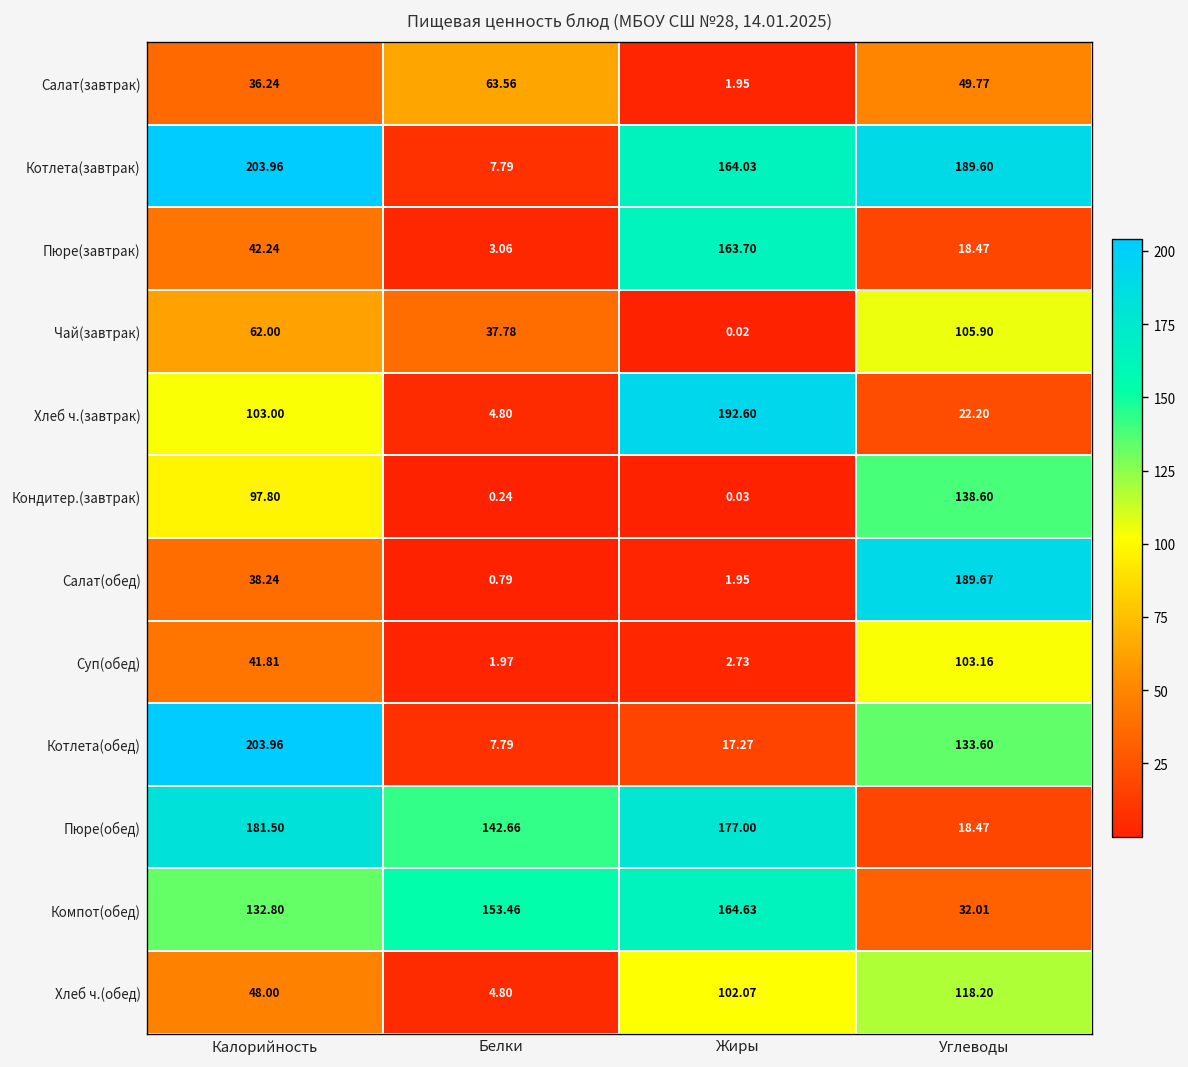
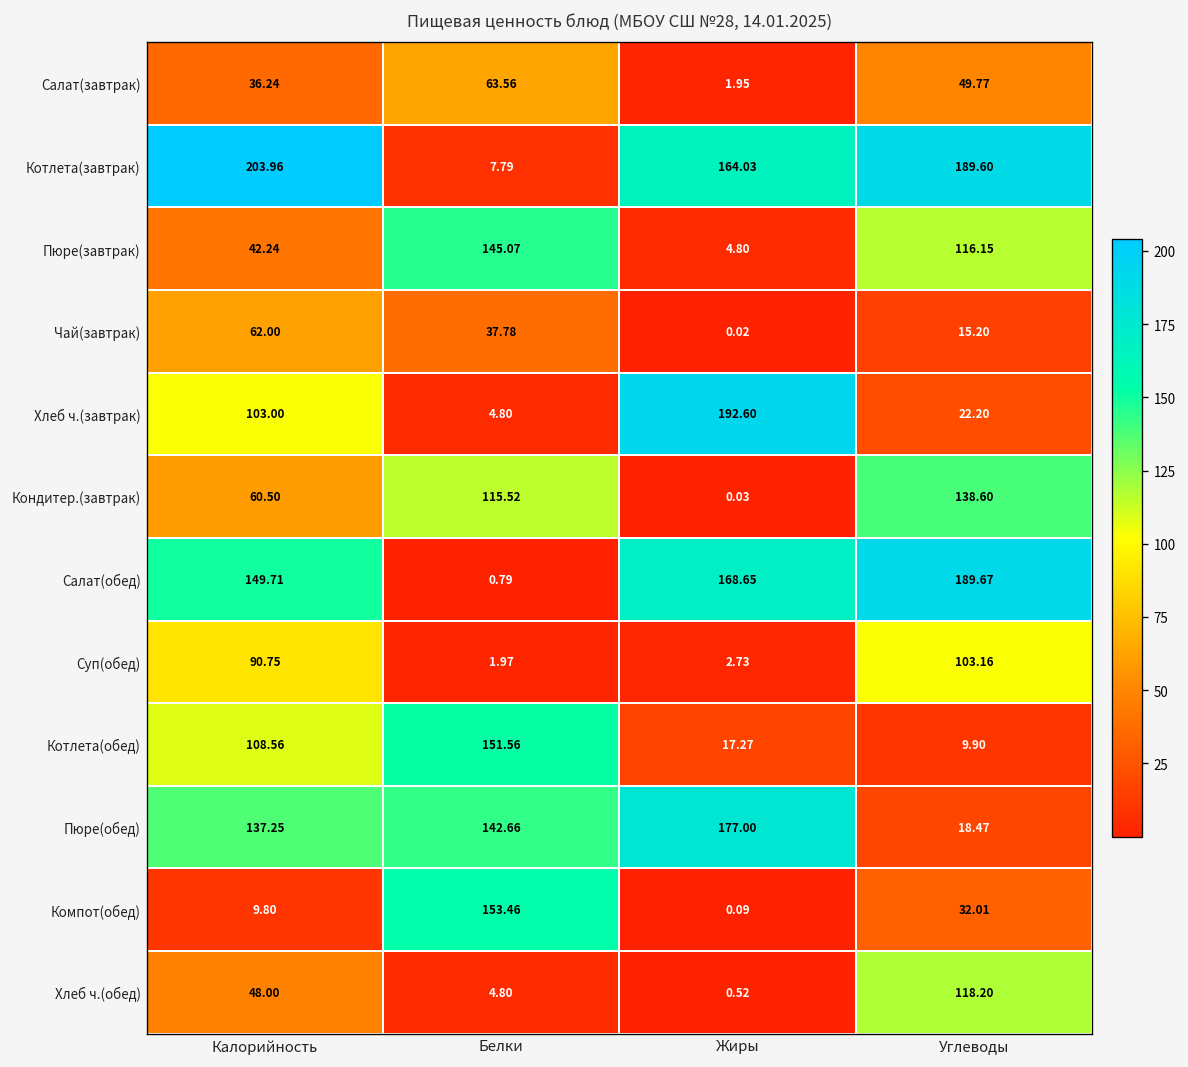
  {
    "Салат(завтрак)": {
      "Калорийность": 36.24,
      "Белки": 63.56,
      "Жиры": 1.95,
      "Углеводы": 49.77
    },
    "Котлета(завтрак)": {
      "Калорийность": 203.96,
      "Белки": 7.79,
      "Жиры": 164.03,
      "Углеводы": 189.60
    },
    "Пюре(завтрак)": {
      "Калорийность": 42.24,
-     "Белки": 3.06,
-     "Жиры": 163.70,
-     "Углеводы": 18.47
+     "Белки": 145.07,
+     "Жиры": 4.80,
+     "Углеводы": 116.15
    },
    "Чай(завтрак)": {
      "Калорийность": 62.00,
      "Белки": 37.78,
      "Жиры": 0.02,
-     "Углеводы": 105.90
+     "Углеводы": 15.20
    },
    "Хлеб ч.(завтрак)": {
      "Калорийность": 103.00,
      "Белки": 4.80,
      "Жиры": 192.60,
      "Углеводы": 22.20
    },
    "Кондитер.(завтрак)": {
-     "Калорийность": 97.80,
-     "Белки": 0.24,
+     "Калорийность": 60.50,
+     "Белки": 115.52,
      "Жиры": 0.03,
      "Углеводы": 138.60
    },
    "Салат(обед)": {
-     "Калорийность": 38.24,
+     "Калорийность": 149.71,
      "Белки": 0.79,
-     "Жиры": 1.95,
+     "Жиры": 168.65,
      "Углеводы": 189.67
    },
    "Суп(обед)": {
-     "Калорийность": 41.81,
+     "Калорийность": 90.75,
      "Белки": 1.97,
      "Жиры": 2.73,
      "Углеводы": 103.16
    },
    "Котлета(обед)": {
-     "Калорийность": 203.96,
-     "Белки": 7.79,
+     "Калорийность": 108.56,
+     "Белки": 151.56,
      "Жиры": 17.27,
-     "Углеводы": 133.60
+     "Углеводы": 9.90
    },
    "Пюре(обед)": {
-     "Калорийность": 181.50,
+     "Калорийность": 137.25,
      "Белки": 142.66,
      "Жиры": 177.00,
      "Углеводы": 18.47
    },
    "Компот(обед)": {
-     "Калорийность": 132.80,
+     "Калорийность": 9.80,
      "Белки": 153.46,
-     "Жиры": 164.63,
+     "Жиры": 0.09,
      "Углеводы": 32.01
    },
    "Хлеб ч.(обед)": {
      "Калорийность": 48.00,
      "Белки": 4.80,
-     "Жиры": 102.07,
+     "Жиры": 0.52,
      "Углеводы": 118.20
    }
  }
